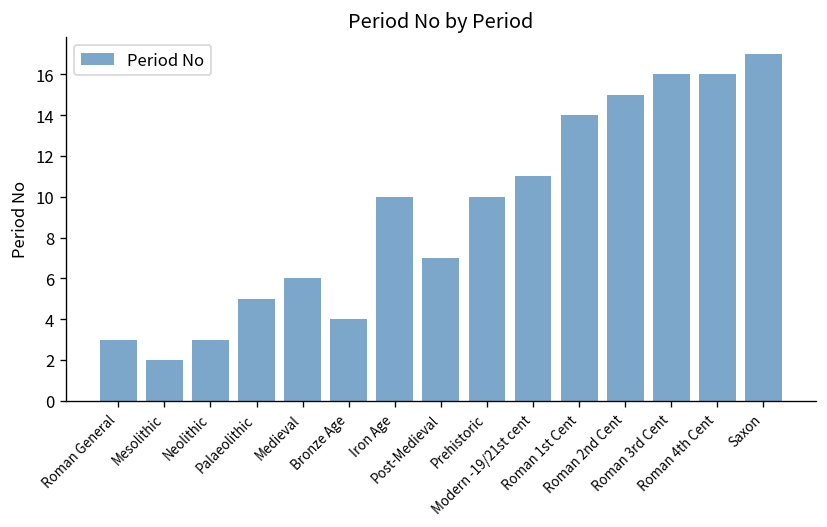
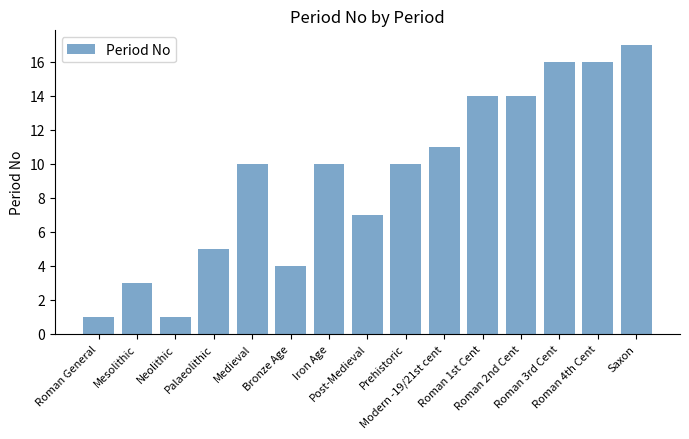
  {
-   "Roman General": 3,
-   "Mesolithic": 2,
-   "Neolithic": 3,
+   "Roman General": 1,
+   "Mesolithic": 3,
+   "Neolithic": 1,
    "Palaeolithic": 5,
-   "Medieval": 6,
+   "Medieval": 10,
    "Bronze Age": 4,
    "Iron Age": 10,
    "Post-Medieval": 7,
    "Prehistoric": 10,
    "Modern -19/21st cent": 11,
    "Roman 1st Cent": 14,
-   "Roman 2nd Cent": 15,
+   "Roman 2nd Cent": 14,
    "Roman 3rd Cent": 16,
    "Roman 4th Cent": 16,
    "Saxon": 17
  }
